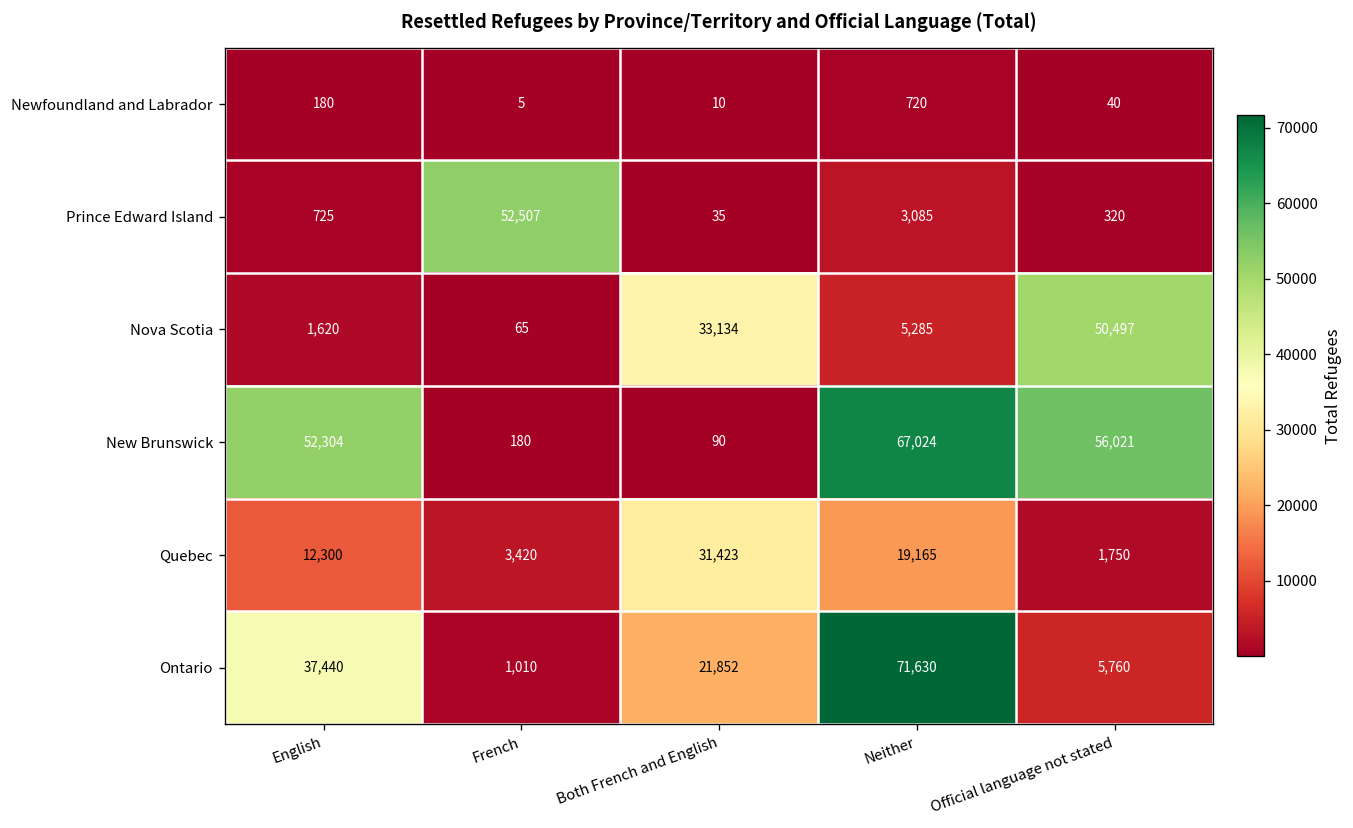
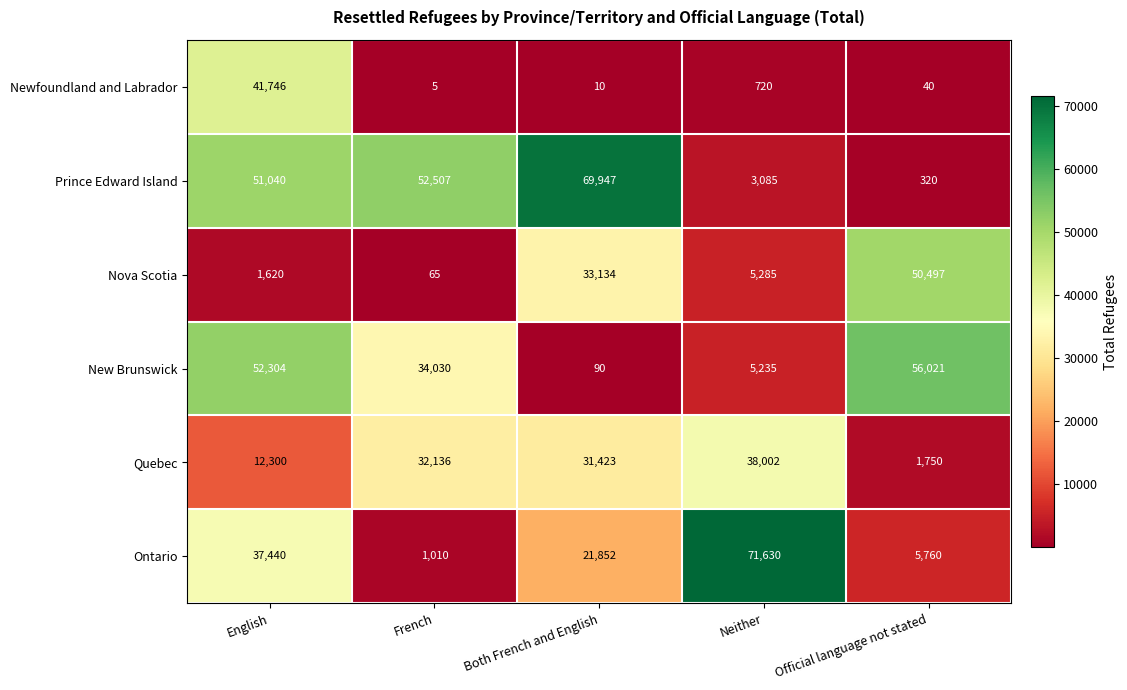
  {
    "Newfoundland and Labrador": {
-     "English": "180",
+     "English": "41,746",
      "French": "5",
      "Both French and English": "10",
      "Neither": "720",
      "Official language not stated": "40"
    },
    "Prince Edward Island": {
-     "English": "725",
+     "English": "51,040",
      "French": "52,507",
-     "Both French and English": "35",
+     "Both French and English": "69,947",
      "Neither": "3,085",
      "Official language not stated": "320"
    },
    "Nova Scotia": {
      "English": "1,620",
      "French": "65",
      "Both French and English": "33,134",
      "Neither": "5,285",
      "Official language not stated": "50,497"
    },
    "New Brunswick": {
      "English": "52,304",
-     "French": "180",
+     "French": "34,030",
      "Both French and English": "90",
-     "Neither": "67,024",
+     "Neither": "5,235",
      "Official language not stated": "56,021"
    },
    "Quebec": {
      "English": "12,300",
-     "French": "3,420",
+     "French": "32,136",
      "Both French and English": "31,423",
-     "Neither": "19,165",
+     "Neither": "38,002",
      "Official language not stated": "1,750"
    },
    "Ontario": {
      "English": "37,440",
      "French": "1,010",
      "Both French and English": "21,852",
      "Neither": "71,630",
      "Official language not stated": "5,760"
    }
  }
